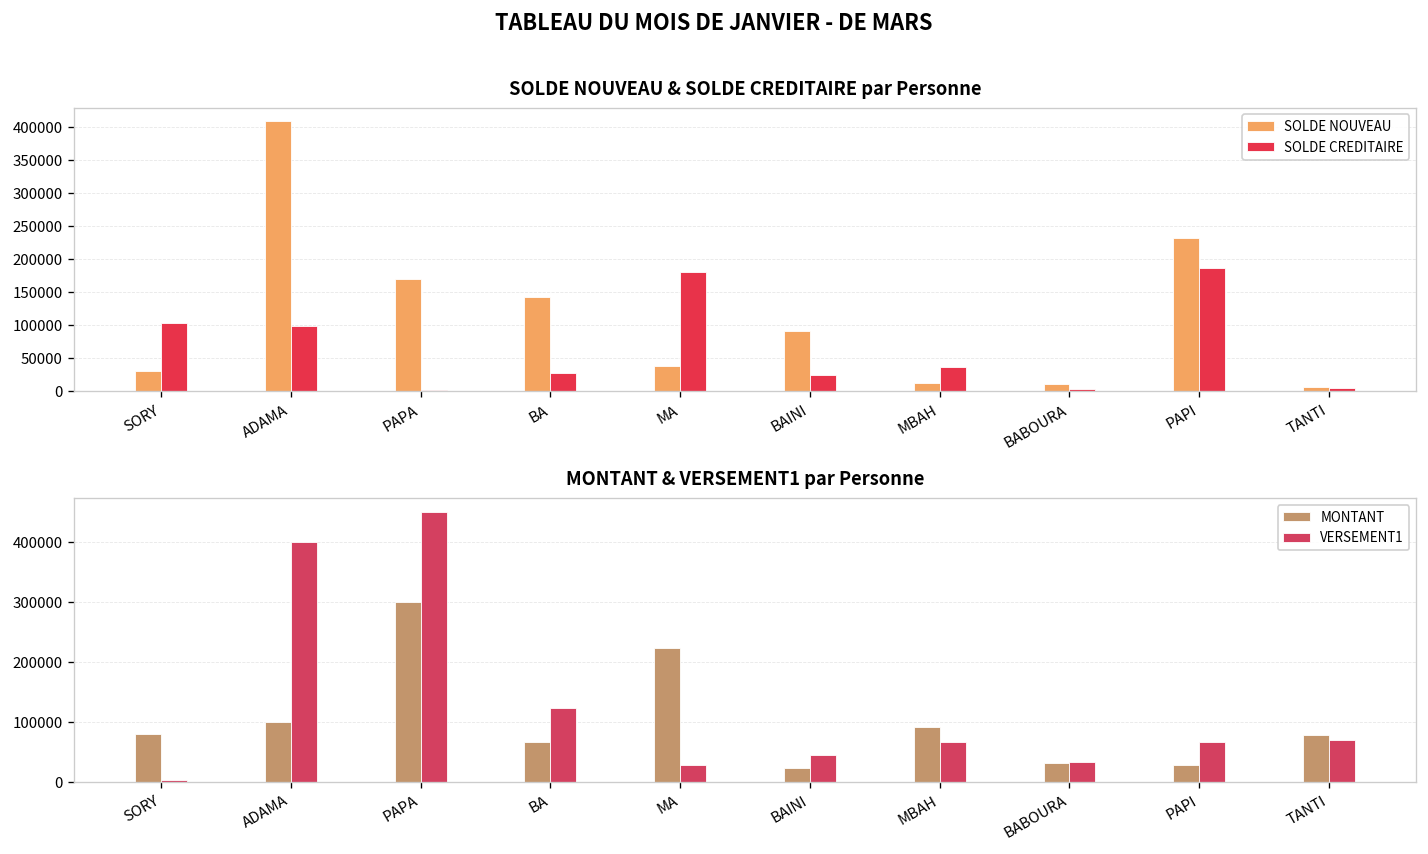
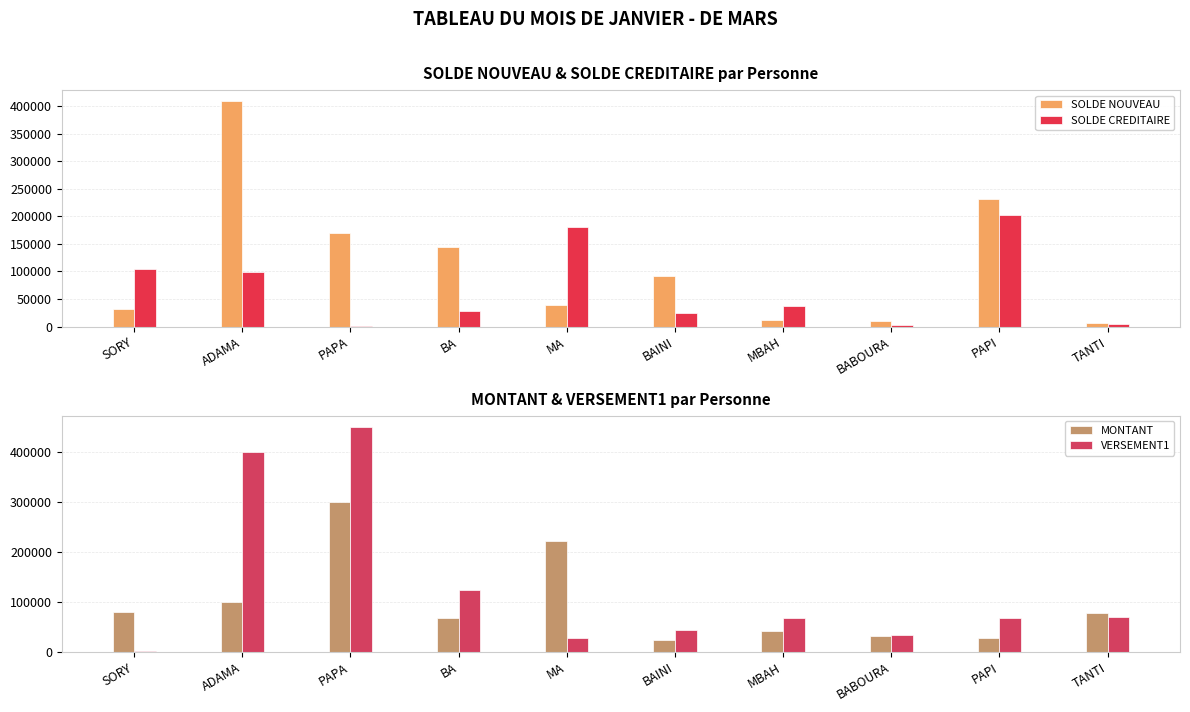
  {
    "SOLDE NOUVEAU & SOLDE CREDITAIRE par Personne": {
      "SOLDE NOUVEAU": {
        "SORY": 30000,
        "ADAMA": 410000,
        "PAPA": 170000,
        "BA": 140000,
        "MA": 40000,
        "BAINI": 90000,
        "MBAH": 10000,
        "BABOURA": 10000,
        "PAPI": 230000,
        "TANTI": 10000
      },
      "SOLDE CREDITAIRE": {
        "SORY": 100000,
        "ADAMA": 100000,
        "BA": 30000,
        "MA": 180000,
        "BAINI": 20000,
        "MBAH": 40000,
-       "PAPI": 190000,
+       "PAPI": 200000,
        "TANTI": 0
      }
    },
    "MONTANT & VERSEMENT1 par Personne": {
      "MONTANT": {
        "SORY": 80000,
        "ADAMA": 100000,
        "PAPA": 300000,
        "BA": 70000,
        "MA": 220000,
        "BAINI": 20000,
-       "MBAH": 90000,
+       "MBAH": 40000,
        "BABOURA": 30000,
        "PAPI": 30000,
        "TANTI": 80000
      },
      "VERSEMENT1": {
        "ADAMA": 400000,
        "PAPA": 450000,
        "BA": 120000,
        "MA": 30000,
        "BAINI": 50000,
        "MBAH": 70000,
        "BABOURA": 30000,
        "PAPI": 70000,
        "TANTI": 70000
      }
    }
  }
